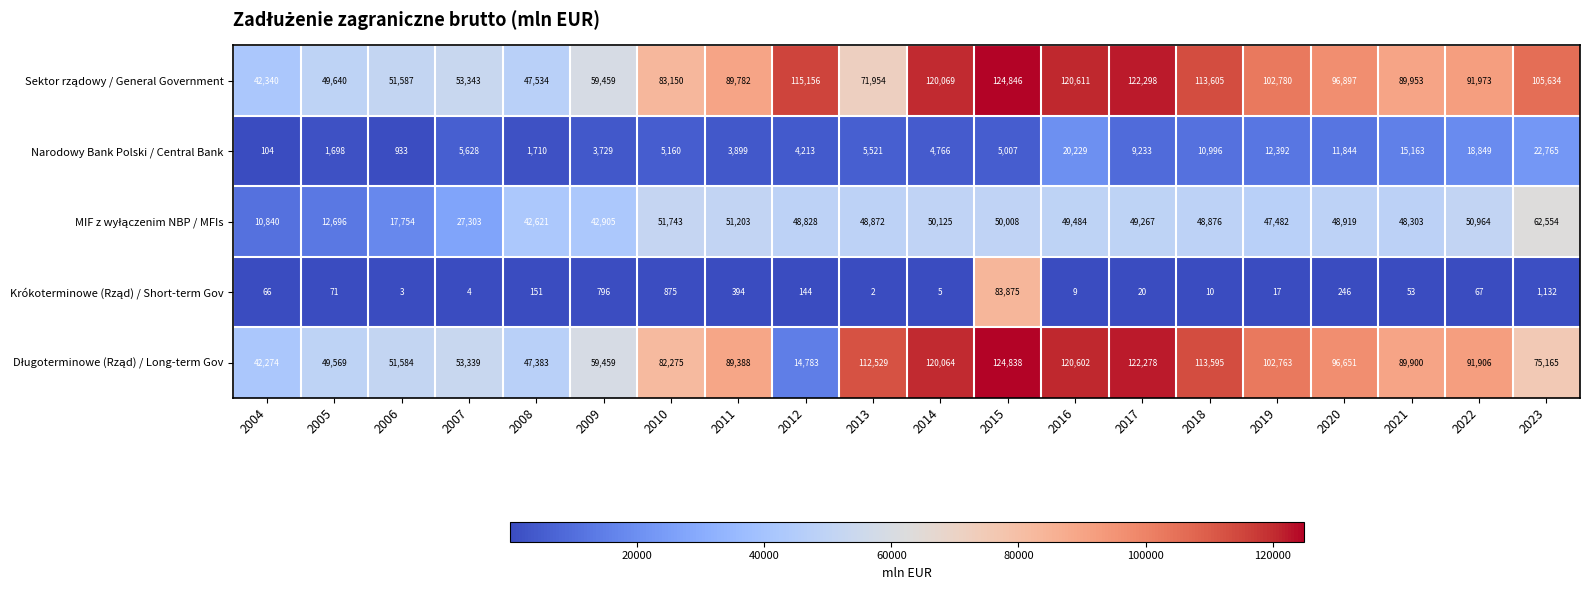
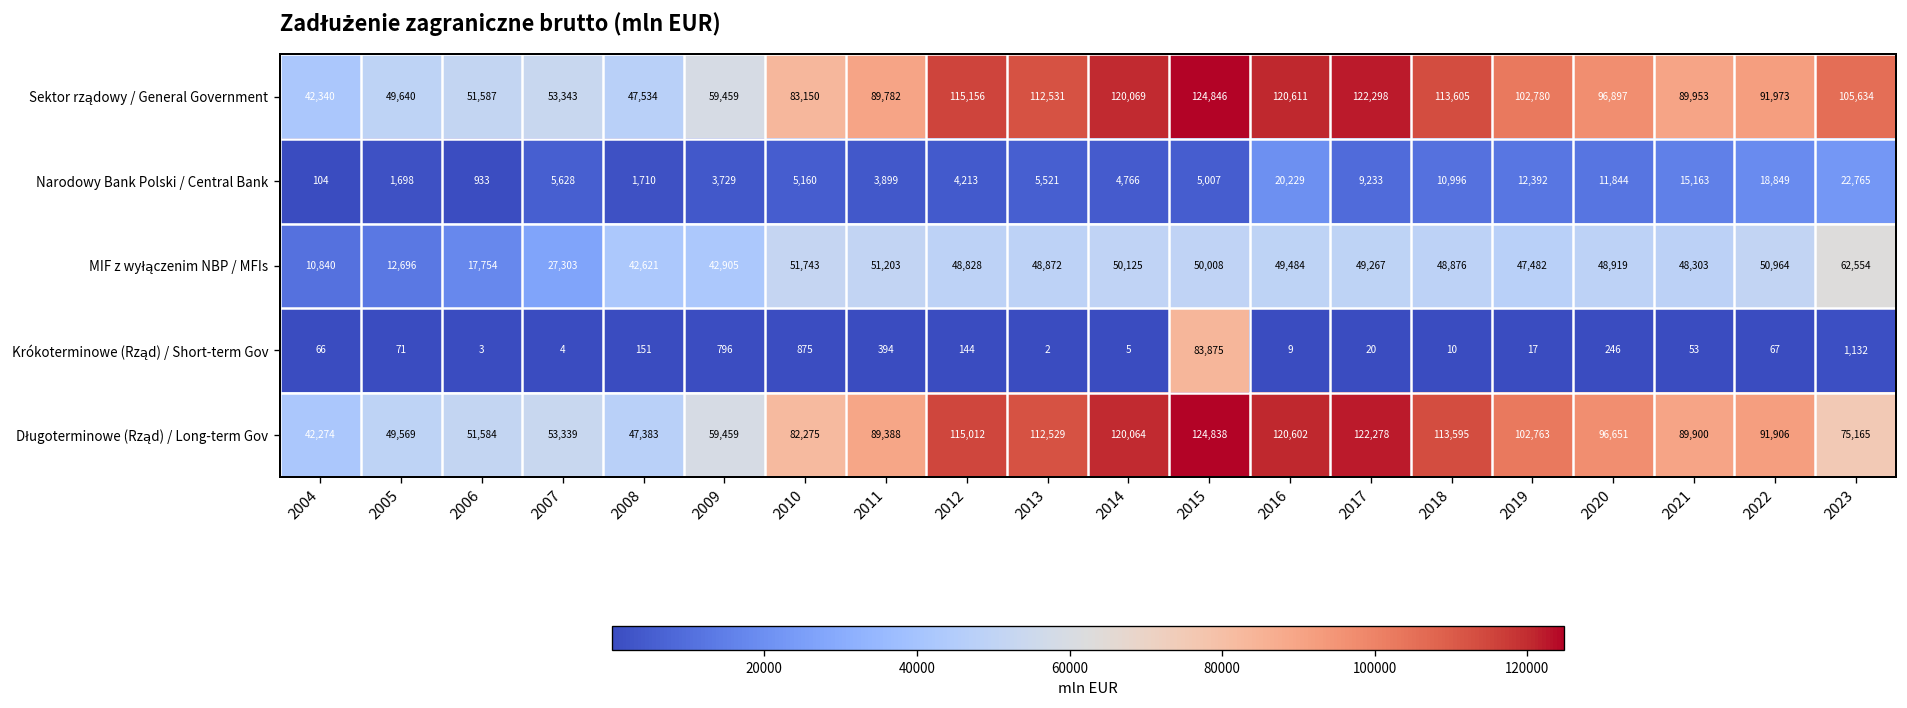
  {
    "Sektor rządowy / General Government": {
      "2004": "42,340",
      "2005": "49,640",
      "2006": "51,587",
      "2007": "53,343",
      "2008": "47,534",
      "2009": "59,459",
      "2010": "83,150",
      "2011": "89,782",
      "2012": "115,156",
-     "2013": "71,954",
+     "2013": "112,531",
      "2014": "120,069",
      "2015": "124,846",
      "2016": "120,611",
      "2017": "122,298",
      "2018": "113,605",
      "2019": "102,780",
      "2020": "96,897",
      "2021": "89,953",
      "2022": "91,973",
      "2023": "105,634"
    },
    "Narodowy Bank Polski / Central Bank": {
      "2004": "104",
      "2005": "1,698",
      "2006": "933",
      "2007": "5,628",
      "2008": "1,710",
      "2009": "3,729",
      "2010": "5,160",
      "2011": "3,899",
      "2012": "4,213",
      "2013": "5,521",
      "2014": "4,766",
      "2015": "5,007",
      "2016": "20,229",
      "2017": "9,233",
      "2018": "10,996",
      "2019": "12,392",
      "2020": "11,844",
      "2021": "15,163",
      "2022": "18,849",
      "2023": "22,765"
    },
    "MIF z wyłączenim NBP / MFIs": {
      "2004": "10,840",
      "2005": "12,696",
      "2006": "17,754",
      "2007": "27,303",
      "2008": "42,621",
      "2009": "42,905",
      "2010": "51,743",
      "2011": "51,203",
      "2012": "48,828",
      "2013": "48,872",
      "2014": "50,125",
      "2015": "50,008",
      "2016": "49,484",
      "2017": "49,267",
      "2018": "48,876",
      "2019": "47,482",
      "2020": "48,919",
      "2021": "48,303",
      "2022": "50,964",
      "2023": "62,554"
    },
    "Krókoterminowe (Rząd) / Short-term Gov": {
      "2004": "66",
      "2005": "71",
      "2006": "3",
      "2007": "4",
      "2008": "151",
      "2009": "796",
      "2010": "875",
      "2011": "394",
      "2012": "144",
      "2013": "2",
      "2014": "5",
      "2015": "83,875",
      "2016": "9",
      "2017": "20",
      "2018": "10",
      "2019": "17",
      "2020": "246",
      "2021": "53",
      "2022": "67",
      "2023": "1,132"
    },
    "Długoterminowe (Rząd) / Long-term Gov": {
      "2004": "42,274",
      "2005": "49,569",
      "2006": "51,584",
      "2007": "53,339",
      "2008": "47,383",
      "2009": "59,459",
      "2010": "82,275",
      "2011": "89,388",
-     "2012": "14,783",
+     "2012": "115,012",
      "2013": "112,529",
      "2014": "120,064",
      "2015": "124,838",
      "2016": "120,602",
      "2017": "122,278",
      "2018": "113,595",
      "2019": "102,763",
      "2020": "96,651",
      "2021": "89,900",
      "2022": "91,906",
      "2023": "75,165"
    }
  }
